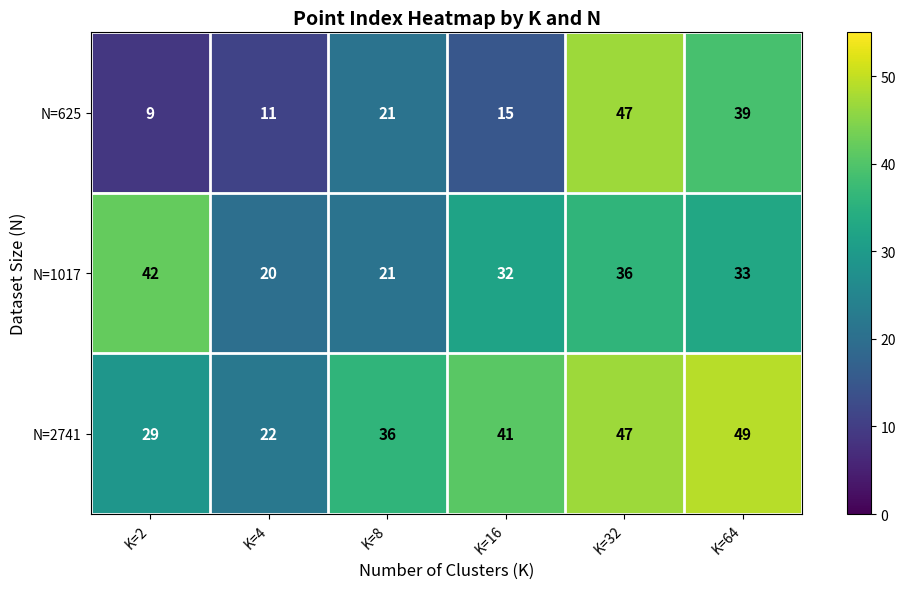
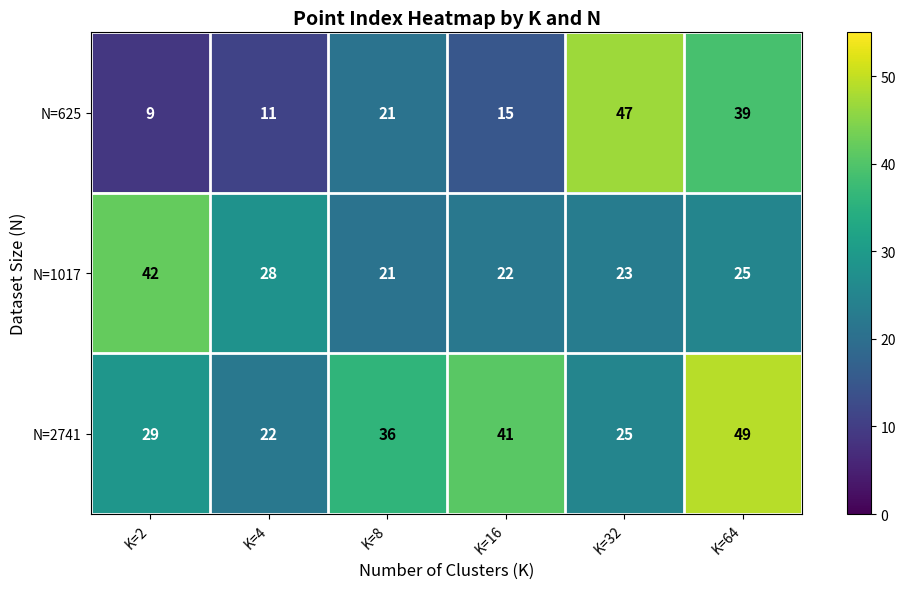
  {
    "N=625": {
      "K=2": 9,
      "K=4": 11,
      "K=8": 21,
      "K=16": 15,
      "K=32": 47,
      "K=64": 39
    },
    "N=1017": {
      "K=2": 42,
-     "K=4": 20,
+     "K=4": 28,
      "K=8": 21,
-     "K=16": 32,
-     "K=32": 36,
-     "K=64": 33
+     "K=16": 22,
+     "K=32": 23,
+     "K=64": 25
    },
    "N=2741": {
      "K=2": 29,
      "K=4": 22,
      "K=8": 36,
      "K=16": 41,
-     "K=32": 47,
+     "K=32": 25,
      "K=64": 49
    }
  }
